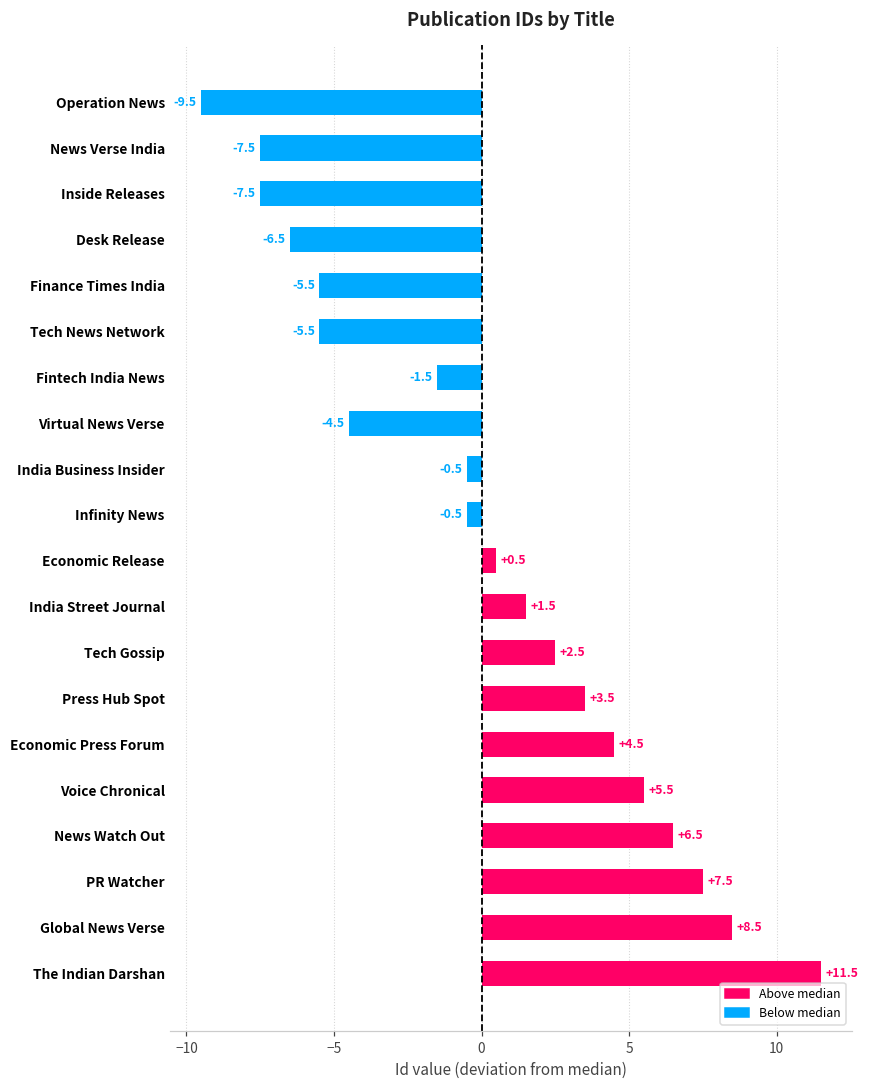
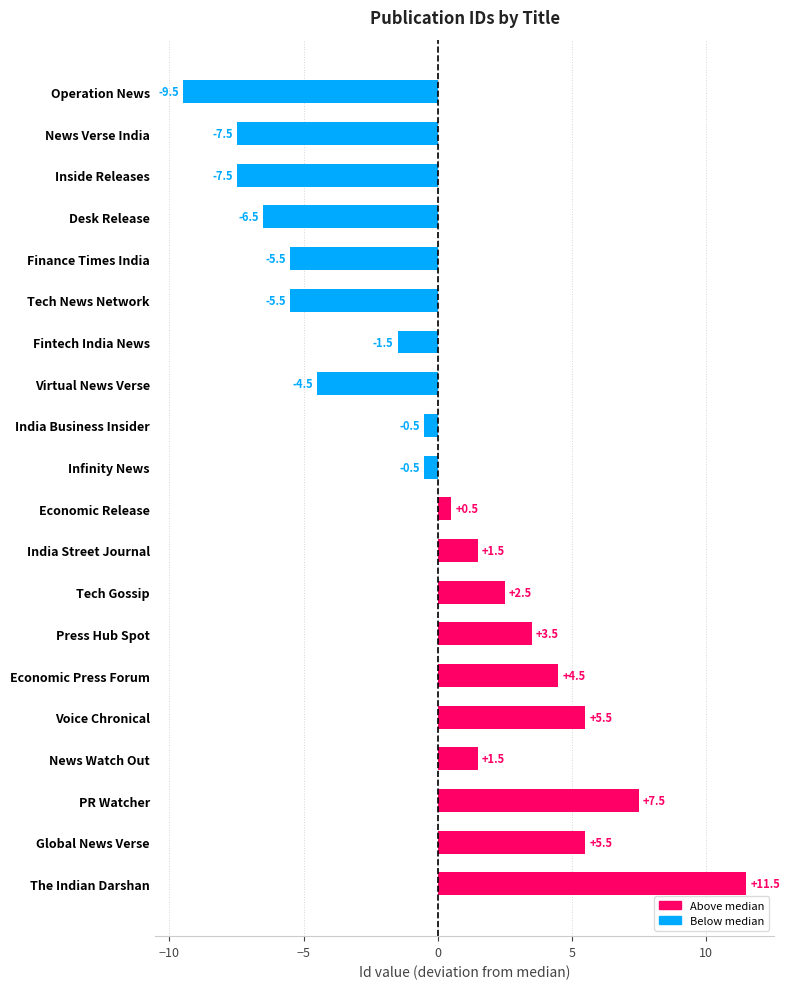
  {
    "Operation News": "-9.5",
    "News Verse India": "-7.5",
    "Inside Releases": "-7.5",
    "Desk Release": "-6.5",
    "Finance Times India": "-5.5",
    "Tech News Network": "-5.5",
    "Fintech India News": "-1.5",
    "Virtual News Verse": "-4.5",
    "India Business Insider": "-0.5",
    "Infinity News": "-0.5",
    "Economic Release": "+0.5",
    "India Street Journal": "+1.5",
    "Tech Gossip": "+2.5",
    "Press Hub Spot": "+3.5",
    "Economic Press Forum": "+4.5",
    "Voice Chronical": "+5.5",
-   "News Watch Out": "+6.5",
+   "News Watch Out": "+1.5",
    "PR Watcher": "+7.5",
-   "Global News Verse": "+8.5",
+   "Global News Verse": "+5.5",
    "The Indian Darshan": "+11.5"
  }
